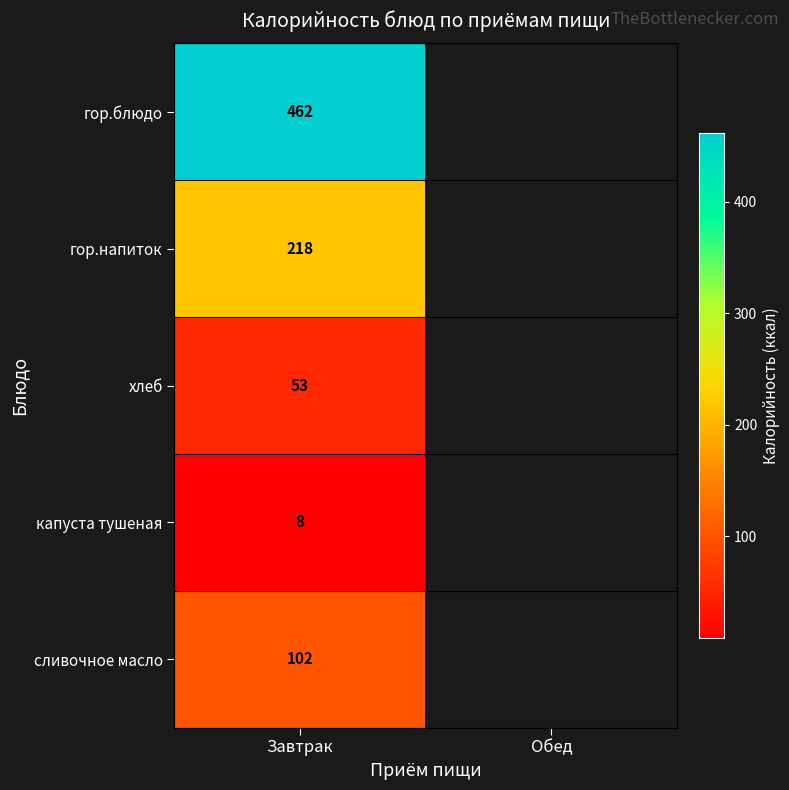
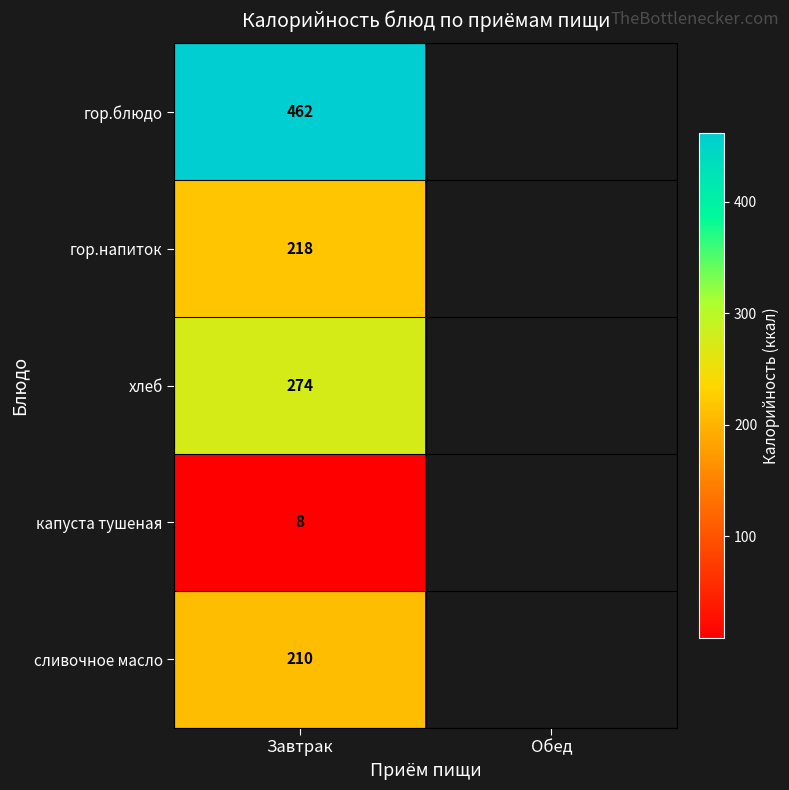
  {
    "гор.блюдо": {
      "Завтрак": 462
    },
    "гор.напиток": {
      "Завтрак": 218
    },
    "хлеб": {
-     "Завтрак": 53
+     "Завтрак": 274
    },
    "капуста тушеная": {
      "Завтрак": 8
    },
    "сливочное масло": {
-     "Завтрак": 102
+     "Завтрак": 210
    }
  }
